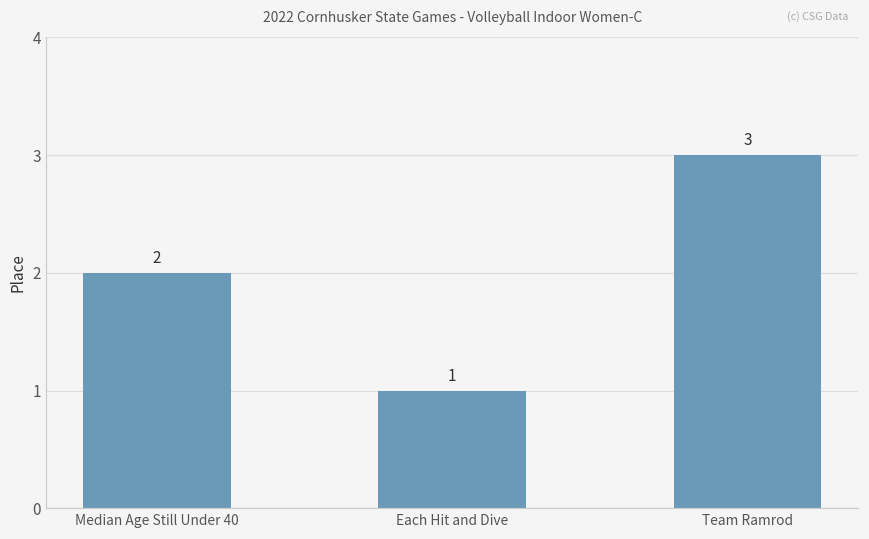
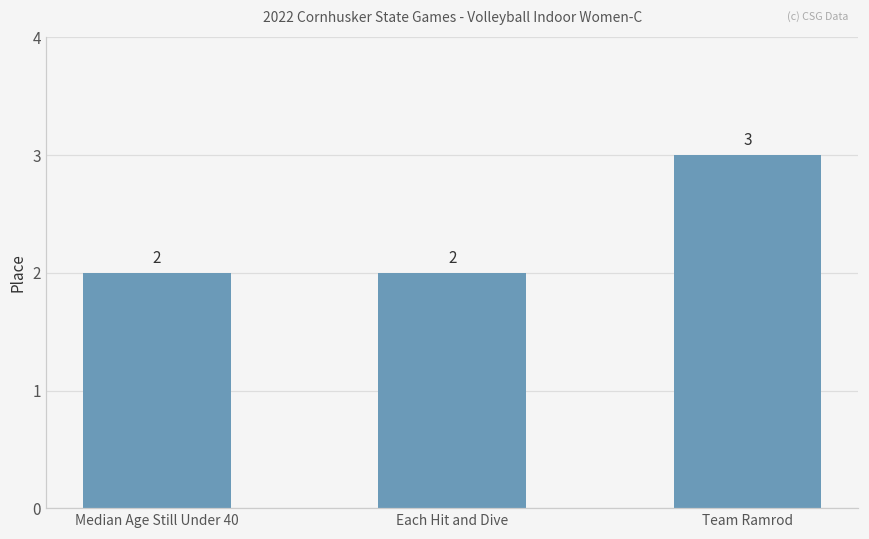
  {
    "Median Age Still Under 40": 2,
-   "Each Hit and Dive": 1,
+   "Each Hit and Dive": 2,
    "Team Ramrod": 3
  }
